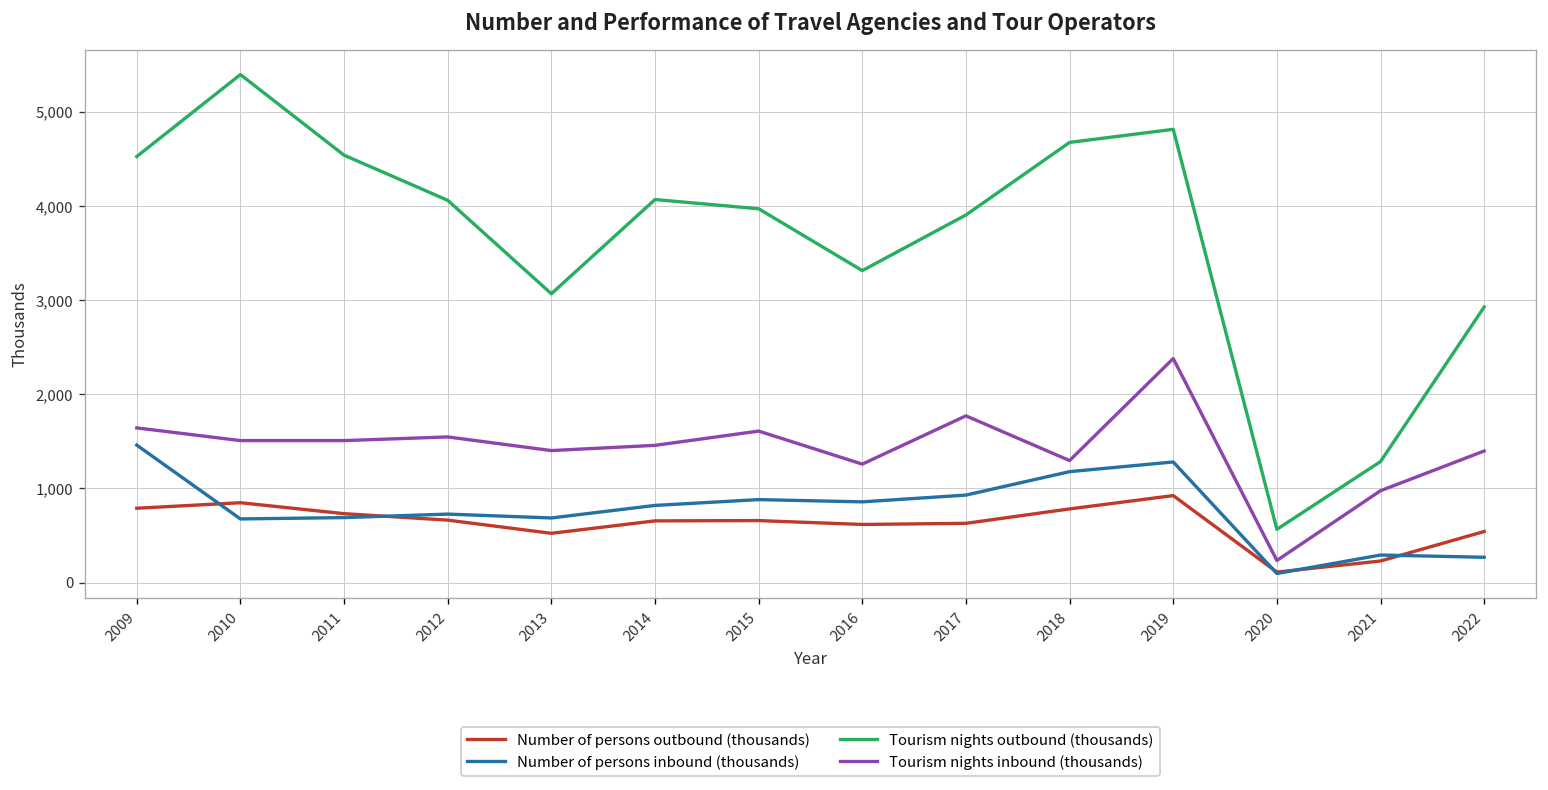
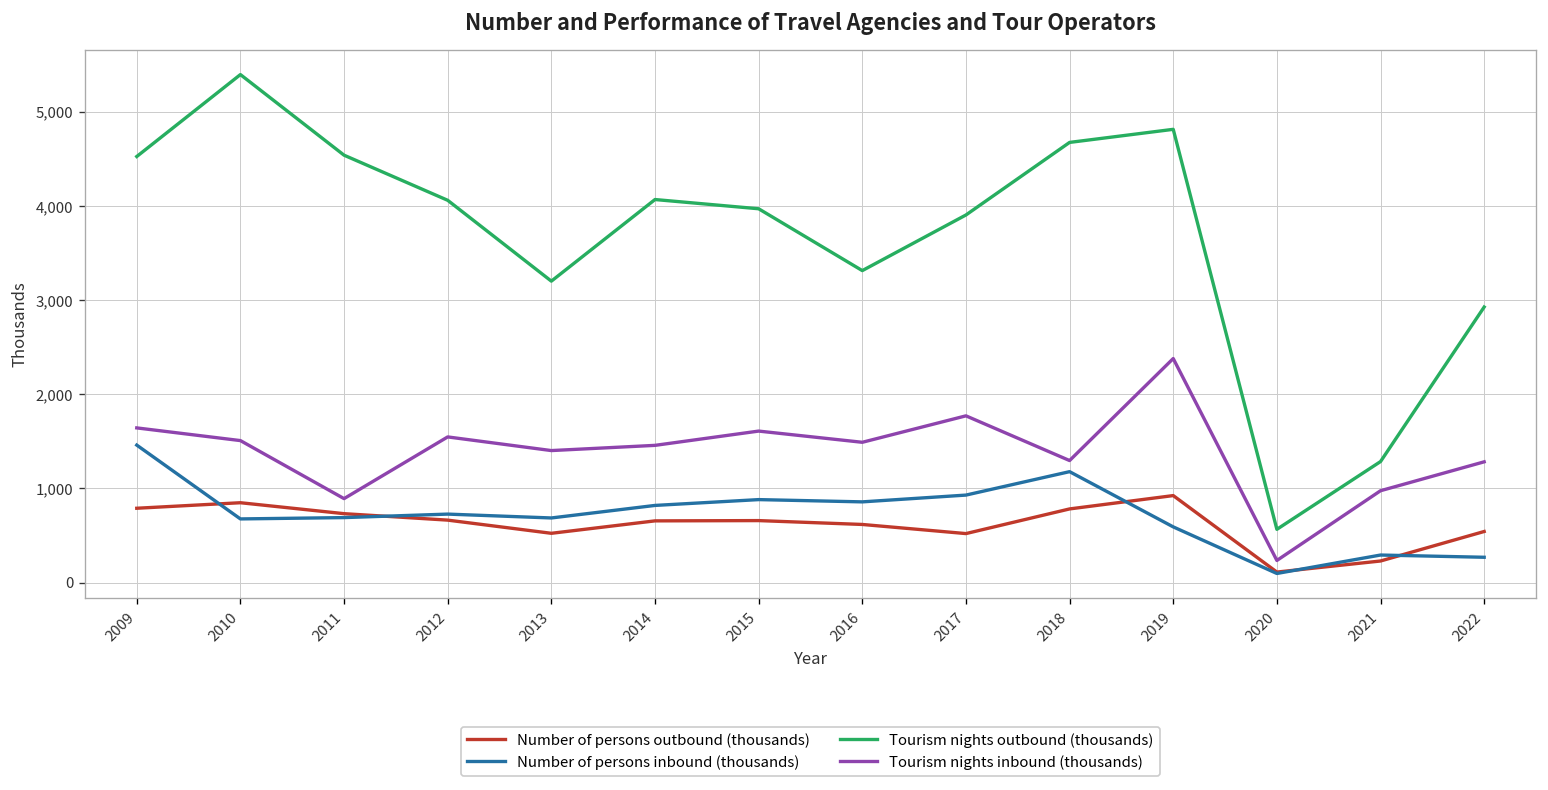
  {
    "Number of persons outbound (thousands)": {
      "2009": "800",
      "2010": "800",
      "2011": "700",
      "2012": "700",
      "2013": "500",
      "2014": "700",
      "2015": "700",
      "2016": "600",
-     "2017": "600",
+     "2017": "500",
      "2018": "800",
      "2019": "900",
      "2021": "200",
      "2022": "500"
    },
    "Number of persons inbound (thousands)": {
      "2009": "1,500",
      "2010": "700",
      "2011": "700",
      "2012": "700",
      "2013": "700",
      "2014": "800",
      "2015": "900",
      "2016": "900",
      "2017": "900",
      "2018": "1,200",
-     "2019": "1,300",
+     "2019": "600",
      "2021": "300",
      "2022": "300"
    },
    "Tourism nights outbound (thousands)": {
      "2009": "4,500",
      "2010": "5,400",
      "2011": "4,500",
      "2012": "4,100",
-     "2013": "3,100",
+     "2013": "3,200",
      "2014": "4,100",
      "2015": "4,000",
      "2016": "3,300",
      "2017": "3,900",
      "2018": "4,700",
      "2019": "4,800",
      "2020": "600",
      "2021": "1,300",
      "2022": "2,900"
    },
    "Tourism nights inbound (thousands)": {
      "2009": "1,600",
      "2010": "1,500",
-     "2011": "1,500",
+     "2011": "900",
      "2012": "1,500",
      "2013": "1,400",
      "2014": "1,500",
      "2015": "1,600",
-     "2016": "1,300",
+     "2016": "1,500",
      "2017": "1,800",
      "2018": "1,300",
      "2019": "2,400",
      "2020": "200",
      "2021": "1,000",
-     "2022": "1,400"
+     "2022": "1,300"
    }
  }
